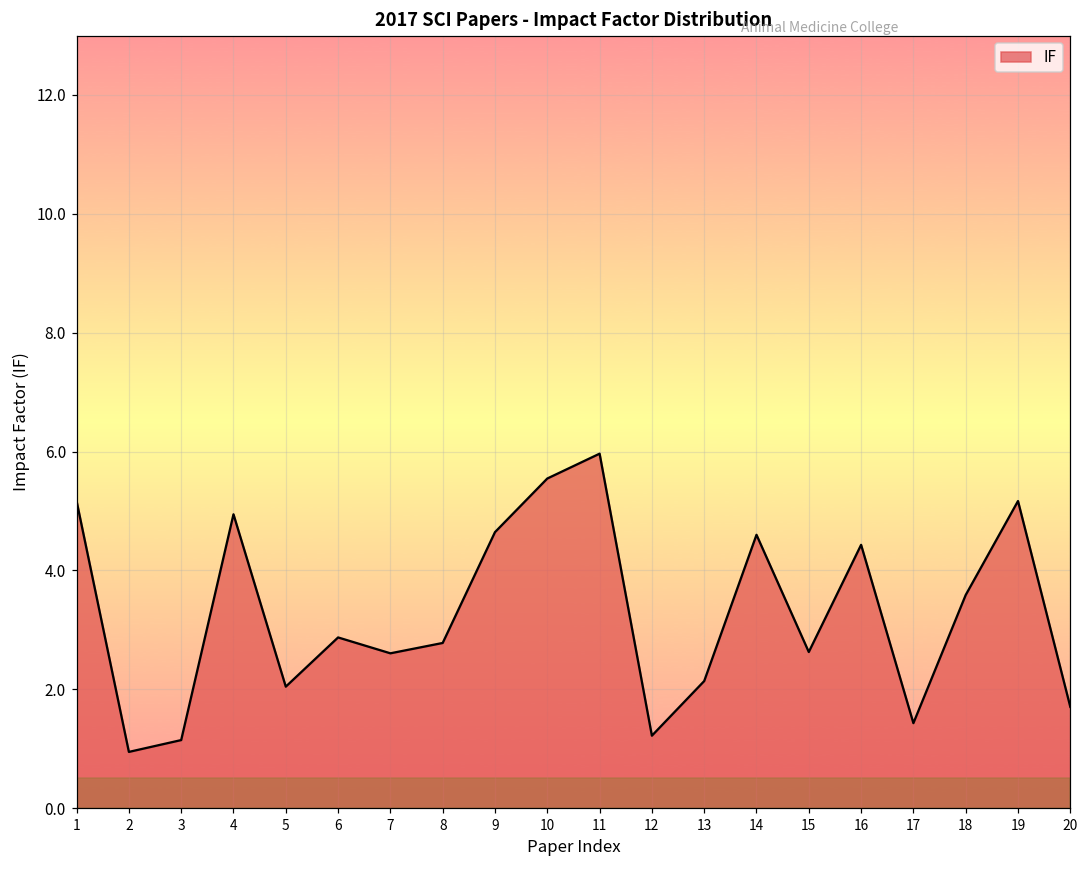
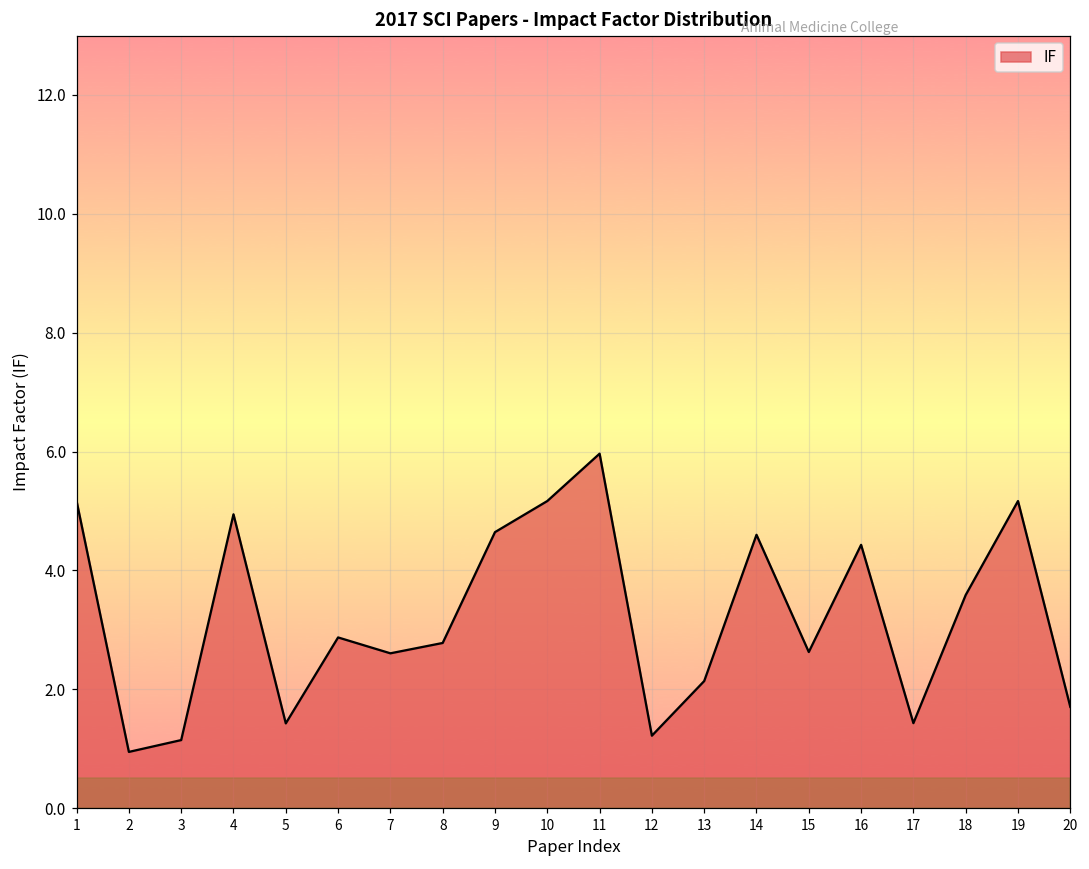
  {
    "1": 5.2,
    "2": 0.9,
    "3": 1.1,
    "4": 4.9,
-   "5": 2.0,
+   "5": 1.4,
    "6": 2.9,
    "7": 2.6,
    "8": 2.8,
    "9": 4.6,
-   "10": 5.5,
+   "10": 5.2,
    "11": 6.0,
    "12": 1.2,
    "13": 2.1,
    "14": 4.6,
    "15": 2.6,
    "16": 4.4,
    "17": 1.4,
    "18": 3.6,
    "19": 5.2,
    "20": 1.7
  }
